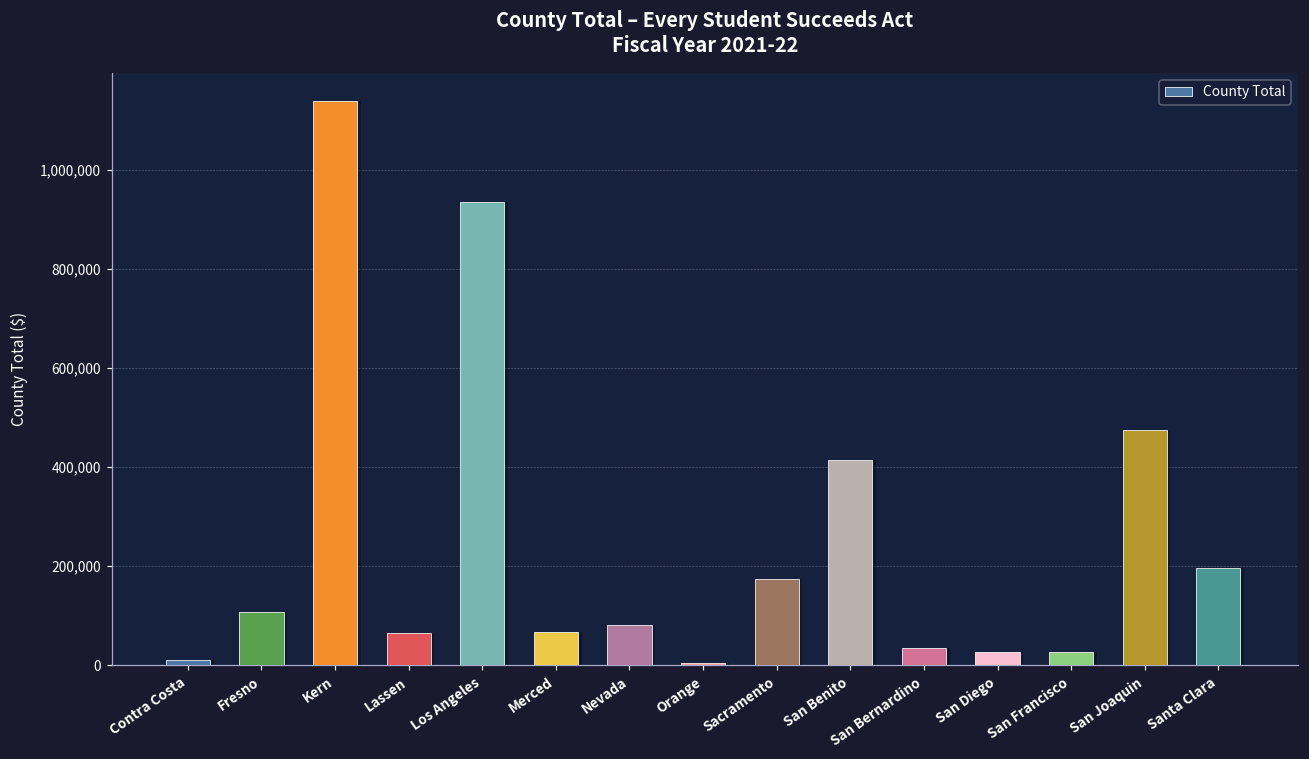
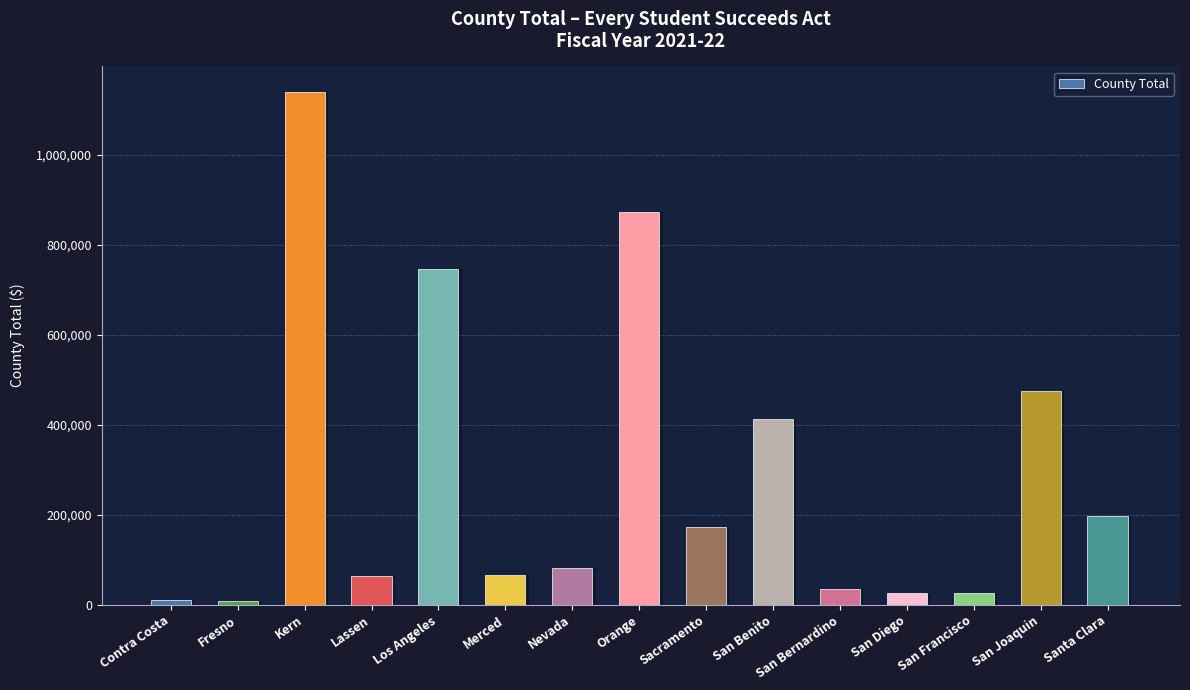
  {
    "Contra Costa": "10,000",
-   "Fresno": "110,000",
+   "Fresno": "10,000",
    "Kern": "1,140,000",
    "Lassen": "60,000",
-   "Los Angeles": "940,000",
+   "Los Angeles": "750,000",
    "Merced": "70,000",
    "Nevada": "80,000",
-   "Orange": "0",
+   "Orange": "870,000",
    "Sacramento": "170,000",
    "San Benito": "410,000",
    "San Bernardino": "30,000",
    "San Diego": "30,000",
    "San Francisco": "30,000",
    "San Joaquin": "470,000",
    "Santa Clara": "200,000"
  }
